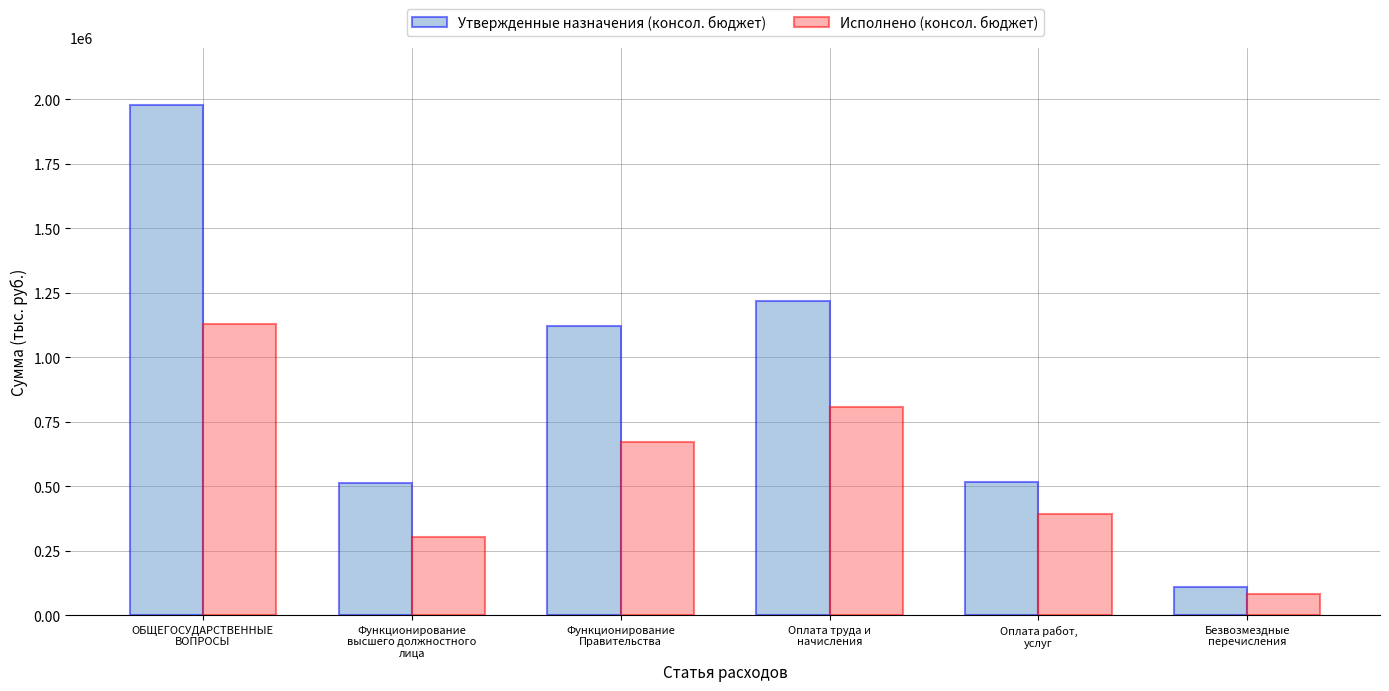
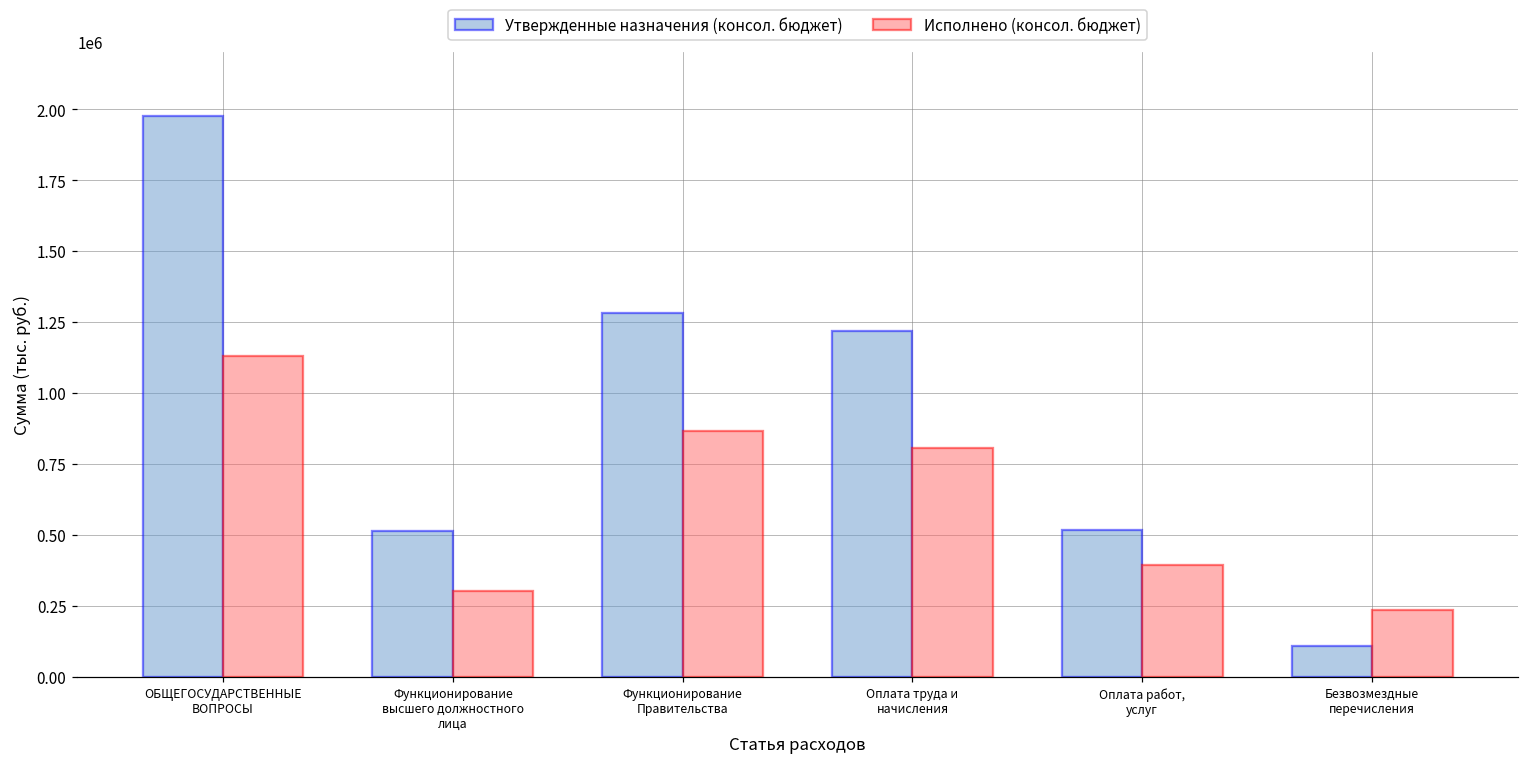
  {
    "Утвержденные назначения (консол. бюджет)": {
      "ОБЩЕГОСУДАРСТВЕННЫЕ ВОПРОСЫ": 1980000,
      "Функционирование высшего должностного лица": 510000,
-     "Функционирование Правительства": 1120000,
+     "Функционирование Правительства": 1280000,
      "Оплата труда и начисления": 1220000,
      "Оплата работ, услуг": 520000,
      "Безвозмездные перечисления": 110000
    },
    "Исполнено (консол. бюджет)": {
      "ОБЩЕГОСУДАРСТВЕННЫЕ ВОПРОСЫ": 1130000,
      "Функционирование высшего должностного лица": 300000,
-     "Функционирование Правительства": 670000,
+     "Функционирование Правительства": 870000,
      "Оплата труда и начисления": 810000,
      "Оплата работ, услуг": 390000,
-     "Безвозмездные перечисления": 80000
+     "Безвозмездные перечисления": 230000
    }
  }
